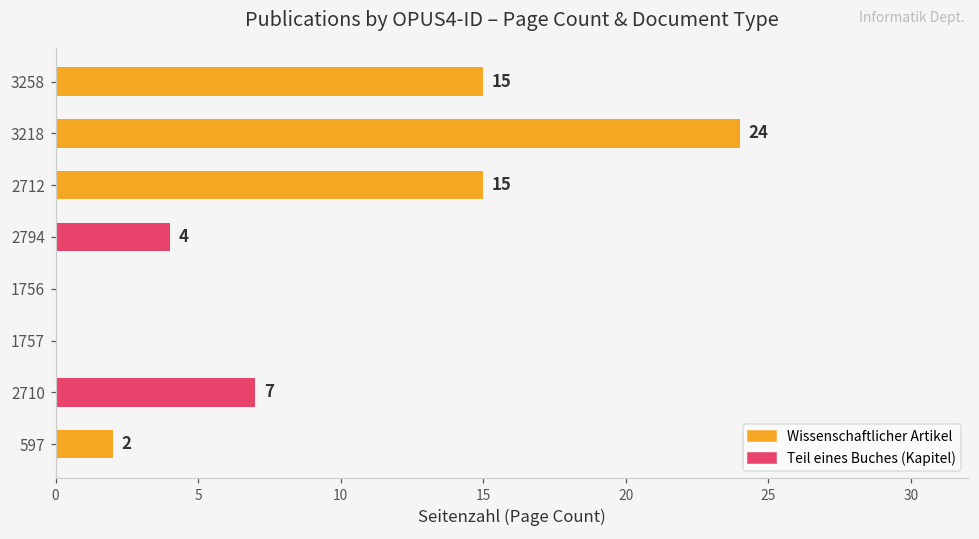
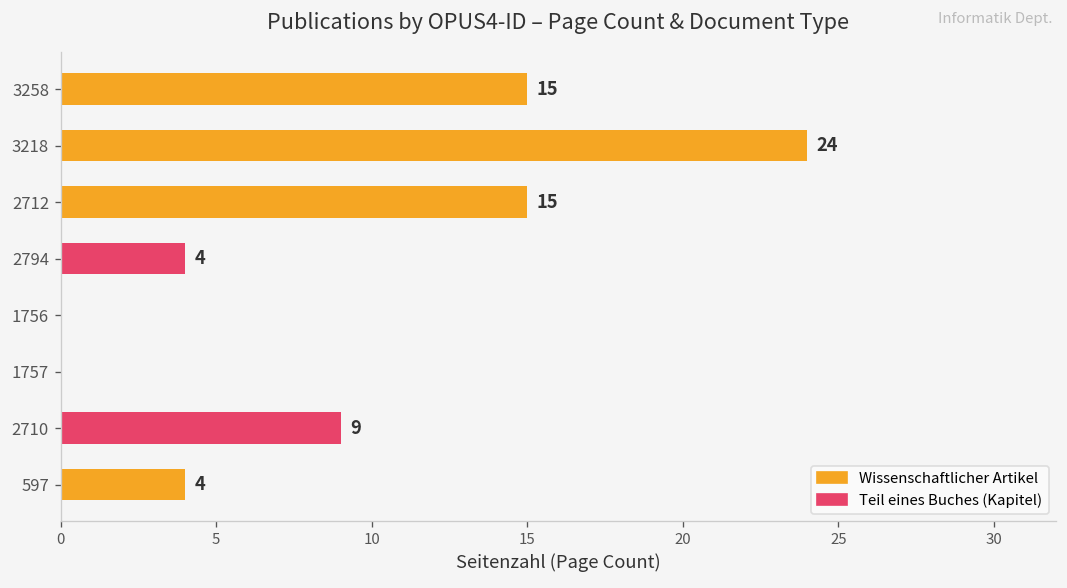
  {
    "3258": 15,
    "3218": 24,
    "2712": 15,
    "2794": 4,
-   "2710": 7,
-   "597": 2
+   "2710": 9,
+   "597": 4
  }
